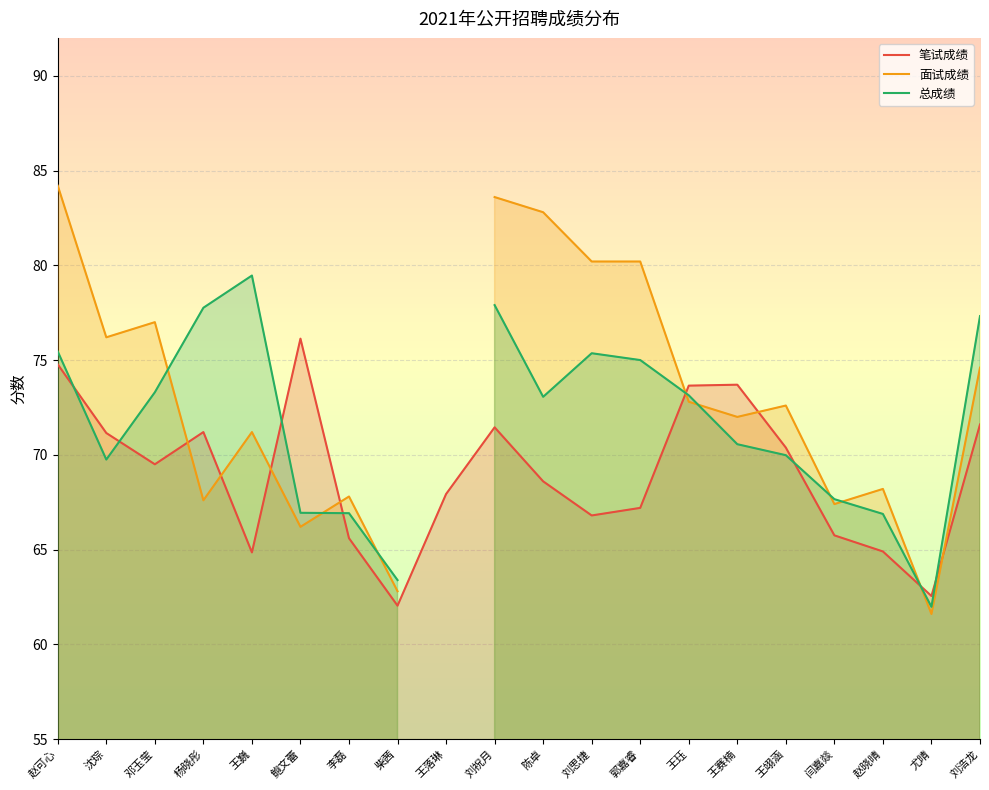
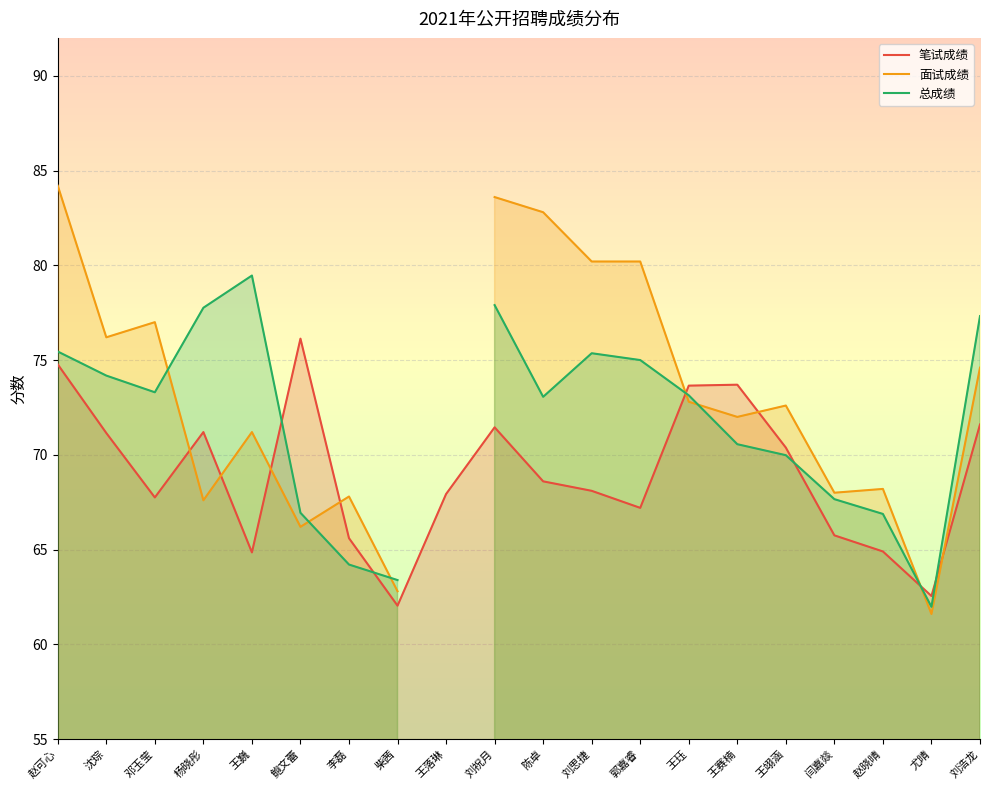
  {
    "笔试成绩": {
      "赵可心": 74.8,
      "沈琮": 71.2,
-     "邓玉莹": 69.5,
+     "邓玉莹": 67.8,
      "杨晓彤": 71.2,
      "王巍": 64.9,
      "鲍文蕾": 76.1,
      "李磊": 65.6,
      "柴茜": 62.0,
      "王落琳": 67.9,
      "刘祝月": 71.5,
      "陈卓": 68.6,
-     "刘思捷": 66.8,
+     "刘思捷": 68.1,
      "郭嘉睿": 67.2,
      "王珏": 73.7,
      "王赛楠": 73.7,
      "王翊涵": 70.4,
      "闫嘉燚": 65.8,
      "赵晓晴": 64.9,
      "尤晴": 62.6,
      "刘浩龙": 71.6
    },
    "面试成绩": {
      "赵可心": 84.2,
      "沈琮": 76.2,
      "邓玉莹": 77.0,
      "杨晓彤": 67.6,
      "王巍": 71.2,
      "鲍文蕾": 66.2,
      "李磊": 67.8,
      "柴茜": 62.8,
      "刘祝月": 83.6,
      "陈卓": 82.8,
      "刘思捷": 80.2,
      "郭嘉睿": 80.2,
      "王珏": 72.8,
      "王赛楠": 72.0,
      "王翊涵": 72.6,
-     "闫嘉燚": 67.4,
+     "闫嘉燚": 68.0,
      "赵晓晴": 68.2,
      "尤晴": 61.6,
      "刘浩龙": 74.6
    },
    "总成绩": {
      "赵可心": 75.5,
-     "沈琮": 69.8,
+     "沈琮": 74.2,
      "邓玉莹": 73.3,
      "杨晓彤": 77.8,
      "王巍": 79.5,
      "鲍文蕾": 66.9,
-     "李磊": 66.9,
+     "李磊": 64.2,
      "柴茜": 63.4,
      "刘祝月": 77.9,
      "陈卓": 73.1,
      "刘思捷": 75.4,
      "郭嘉睿": 75.0,
      "王珏": 73.1,
      "王赛楠": 70.6,
      "王翊涵": 70.0,
      "闫嘉燚": 67.7,
      "赵晓晴": 66.9,
      "尤晴": 62.0,
      "刘浩龙": 77.3
    }
  }
